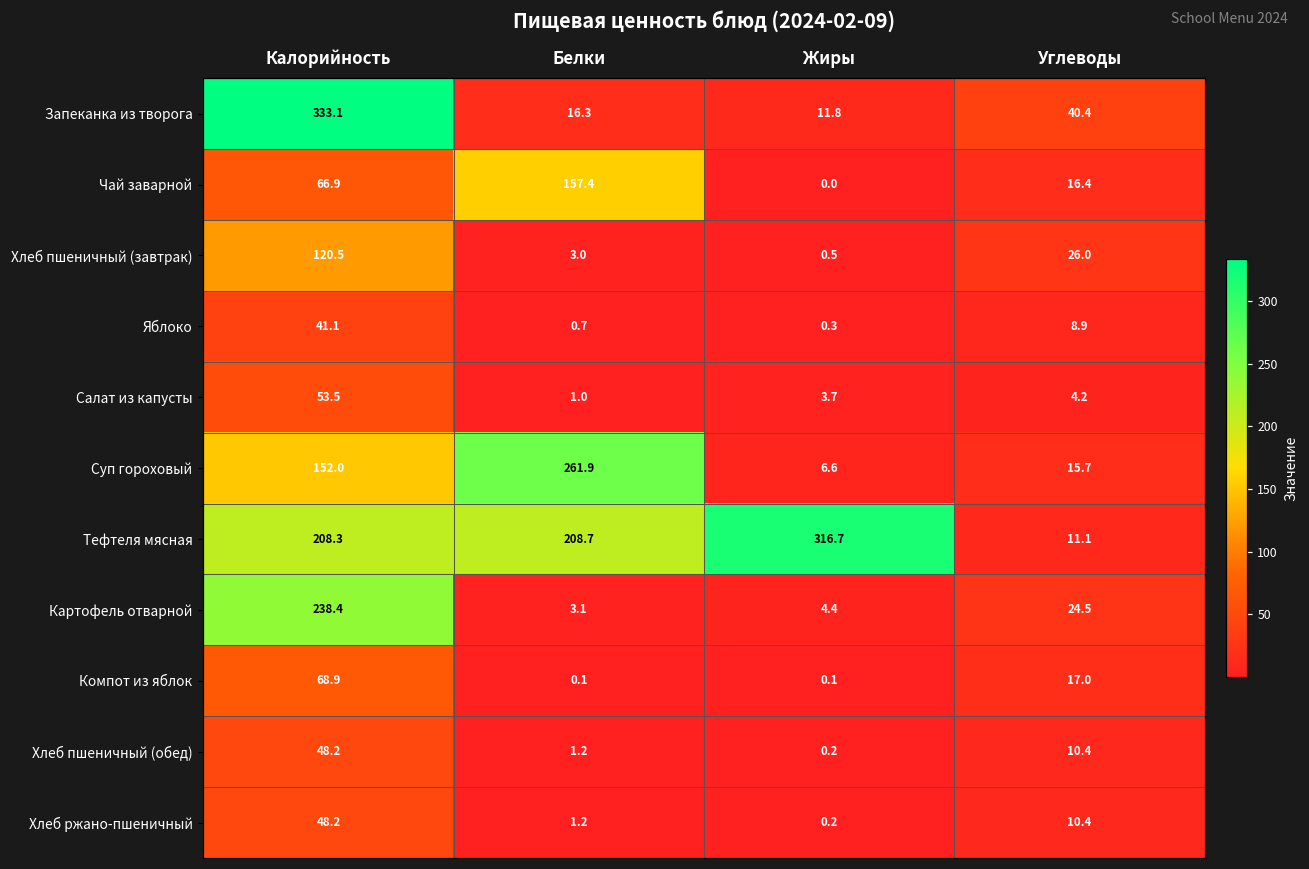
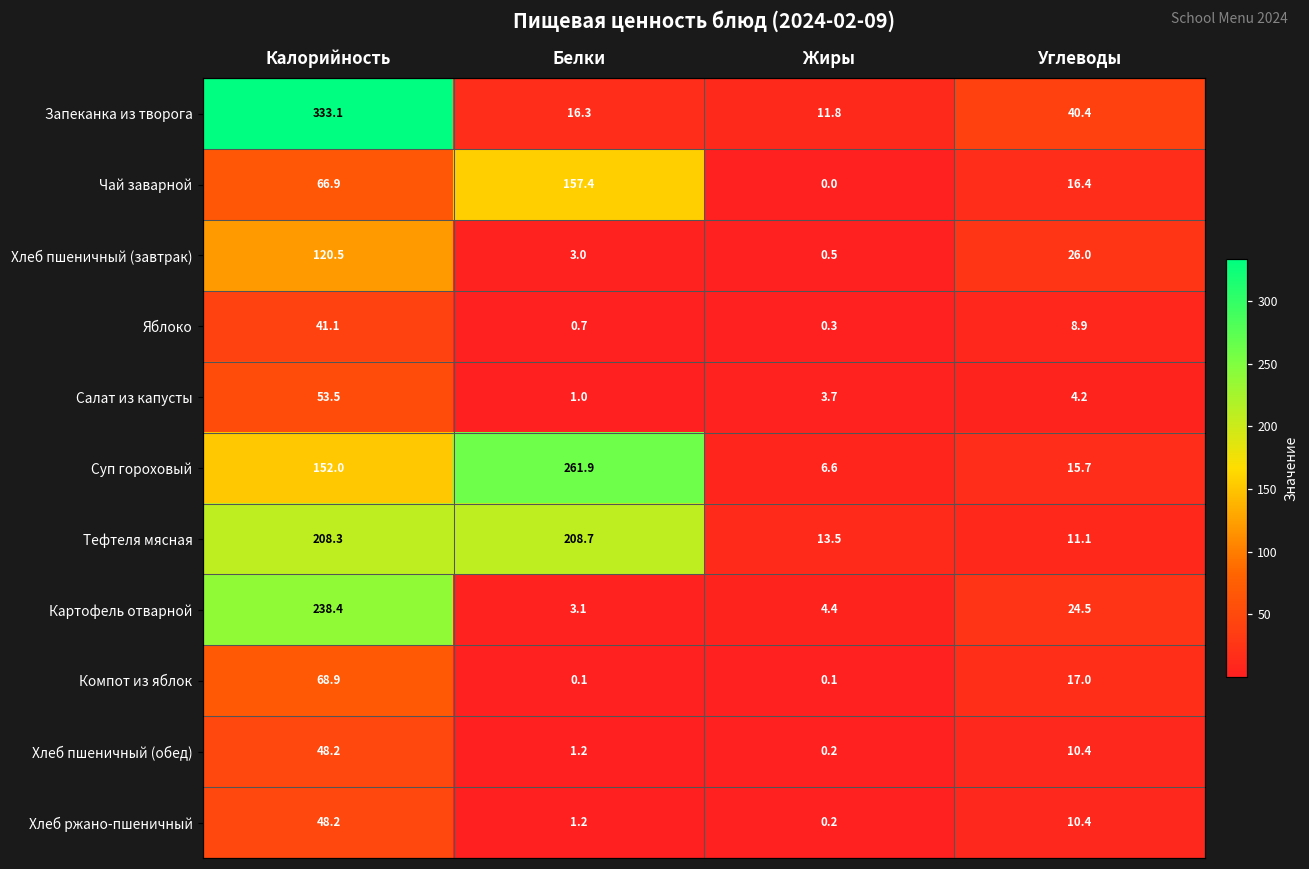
  {
    "Запеканка из творога": {
      "Калорийность": 333.1,
      "Белки": 16.3,
      "Жиры": 11.8,
      "Углеводы": 40.4
    },
    "Чай заварной": {
      "Калорийность": 66.9,
      "Белки": 157.4,
      "Жиры": 0.0,
      "Углеводы": 16.4
    },
    "Хлеб пшеничный (завтрак)": {
      "Калорийность": 120.5,
      "Белки": 3.0,
      "Жиры": 0.5,
      "Углеводы": 26.0
    },
    "Яблоко": {
      "Калорийность": 41.1,
      "Белки": 0.7,
      "Жиры": 0.3,
      "Углеводы": 8.9
    },
    "Салат из капусты": {
      "Калорийность": 53.5,
      "Белки": 1.0,
      "Жиры": 3.7,
      "Углеводы": 4.2
    },
    "Суп гороховый": {
      "Калорийность": 152.0,
      "Белки": 261.9,
      "Жиры": 6.6,
      "Углеводы": 15.7
    },
    "Тефтеля мясная": {
      "Калорийность": 208.3,
      "Белки": 208.7,
-     "Жиры": 316.7,
+     "Жиры": 13.5,
      "Углеводы": 11.1
    },
    "Картофель отварной": {
      "Калорийность": 238.4,
      "Белки": 3.1,
      "Жиры": 4.4,
      "Углеводы": 24.5
    },
    "Компот из яблок": {
      "Калорийность": 68.9,
      "Белки": 0.1,
      "Жиры": 0.1,
      "Углеводы": 17.0
    },
    "Хлеб пшеничный (обед)": {
      "Калорийность": 48.2,
      "Белки": 1.2,
      "Жиры": 0.2,
      "Углеводы": 10.4
    },
    "Хлеб ржано-пшеничный": {
      "Калорийность": 48.2,
      "Белки": 1.2,
      "Жиры": 0.2,
      "Углеводы": 10.4
    }
  }
